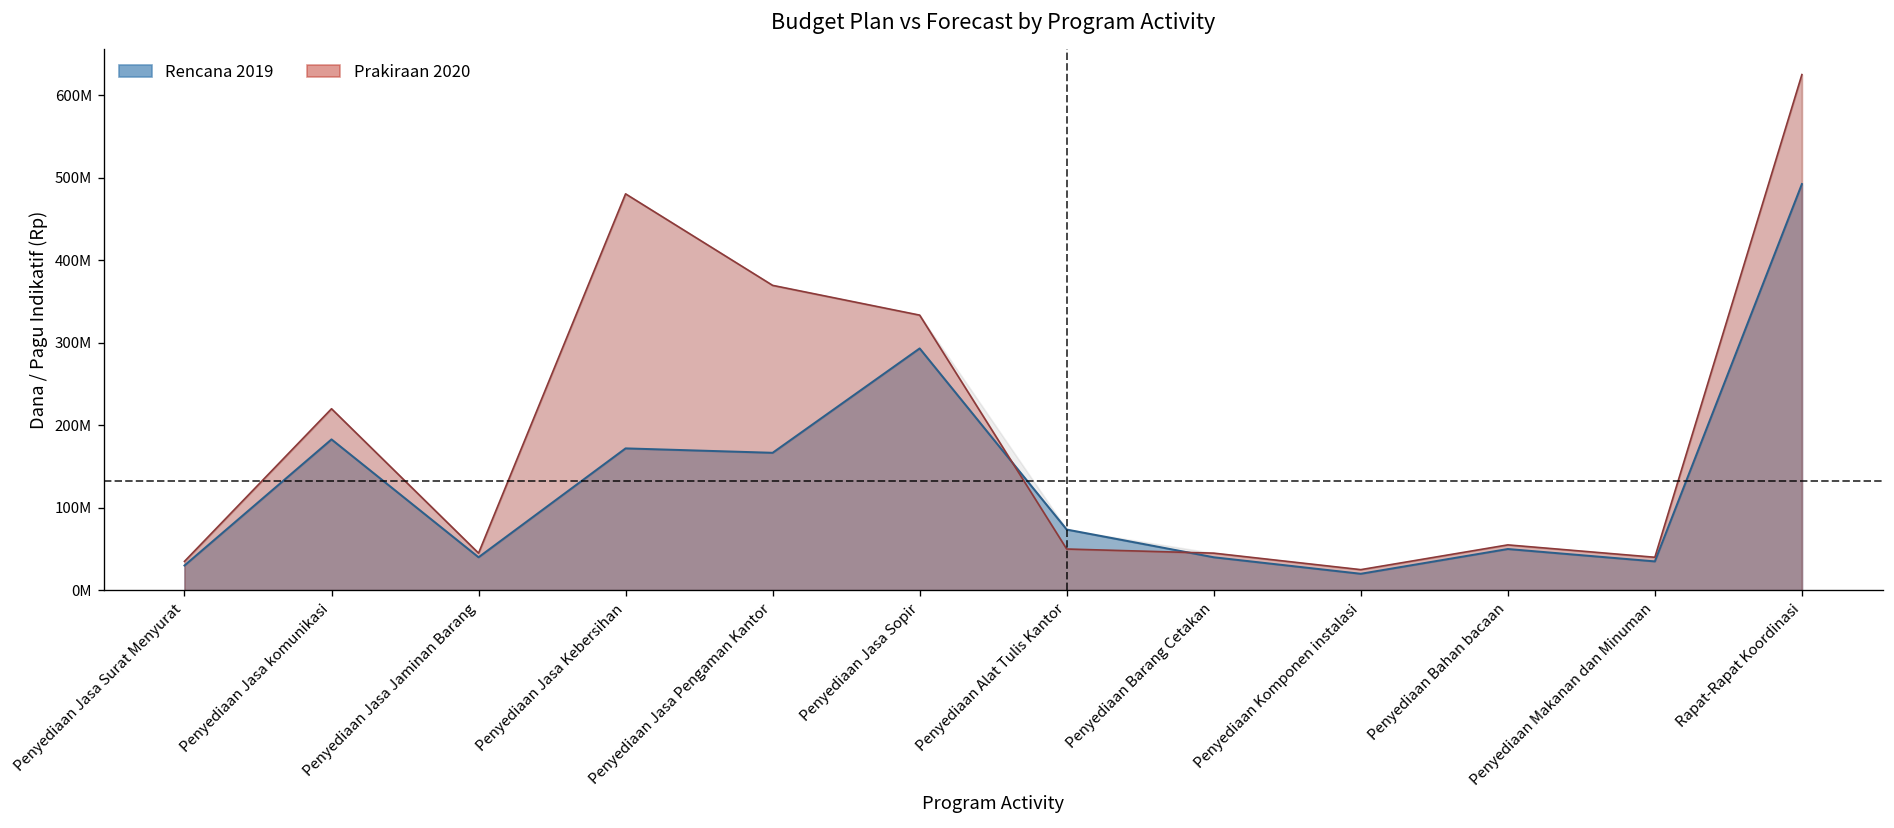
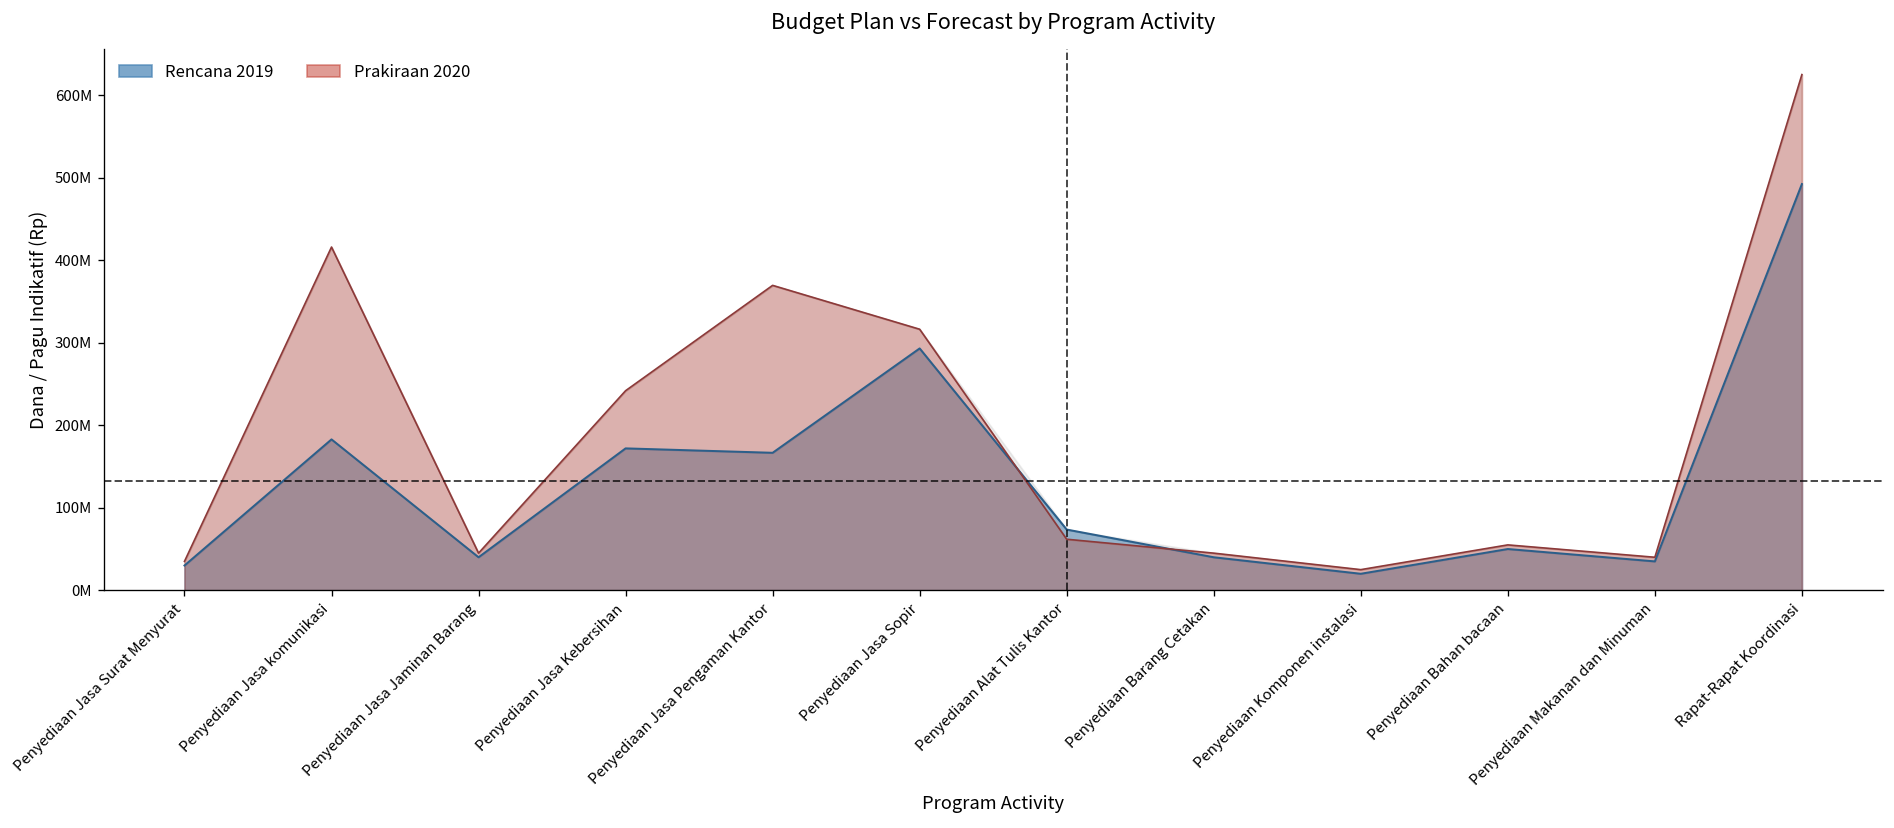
  {
    "Rencana 2019": {
      "Penyediaan Jasa Surat Menyurat": 30000000,
      "Penyediaan Jasa komunikasi": 180000000,
      "Penyediaan Jasa Jaminan Barang": 40000000,
      "Penyediaan Jasa Kebersihan": 170000000,
      "Penyediaan Jasa Pengaman Kantor": 170000000,
      "Penyediaan Jasa Sopir": 290000000,
      "Penyediaan Barang Cetakan": 40000000,
      "Penyediaan Komponen instalasi": 20000000,
      "Penyediaan Bahan bacaan": 50000000,
      "Penyediaan Makanan dan Minuman": 40000000,
      "Rapat-Rapat Koordinasi": 490000000
    },
    "Prakiraan 2020": {
-     "Penyediaan Jasa komunikasi": 220000000,
-     "Penyediaan Jasa Kebersihan": 480000000,
-     "Penyediaan Jasa Sopir": 330000000,
-     "Penyediaan Alat Tulis Kantor": 50000000
+     "Penyediaan Jasa komunikasi": 420000000,
+     "Penyediaan Jasa Kebersihan": 240000000,
+     "Penyediaan Jasa Sopir": 320000000,
+     "Penyediaan Alat Tulis Kantor": 60000000
    }
  }
